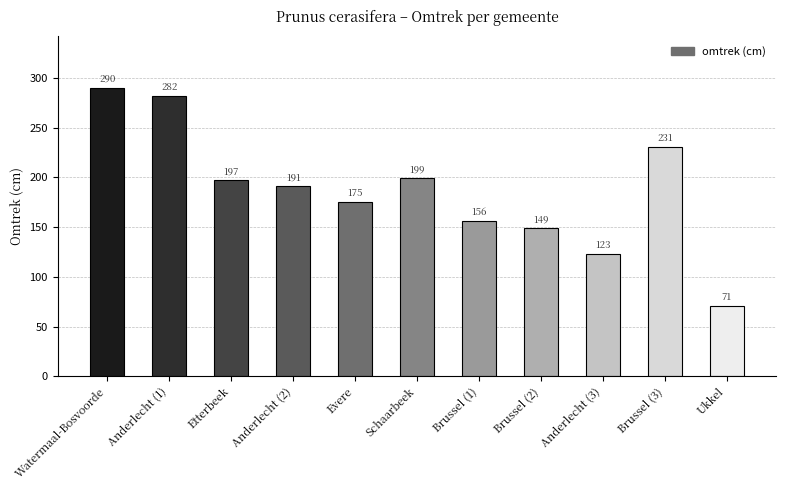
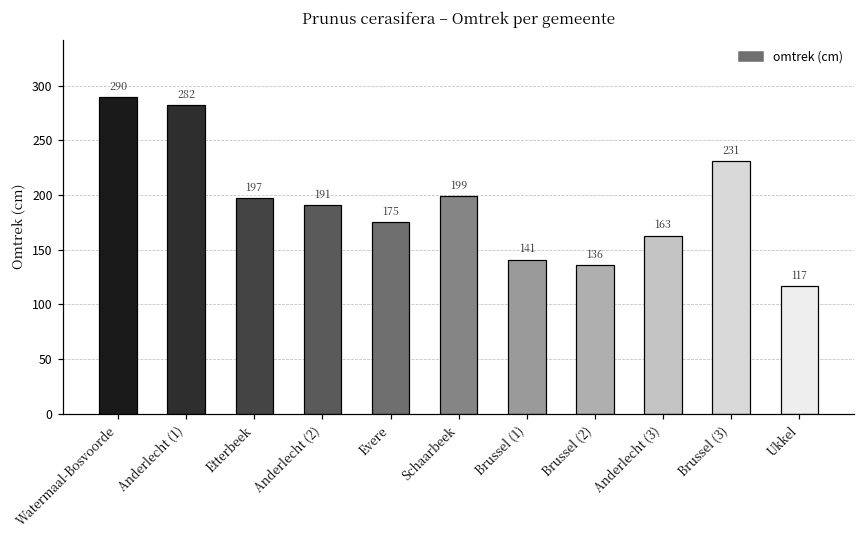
  {
    "Watermaal-Bosvoorde": 290,
    "Anderlecht (1)": 282,
    "Etterbeek": 197,
    "Anderlecht (2)": 191,
    "Evere": 175,
    "Schaarbeek": 199,
-   "Brussel (1)": 156,
-   "Brussel (2)": 149,
-   "Anderlecht (3)": 123,
+   "Brussel (1)": 141,
+   "Brussel (2)": 136,
+   "Anderlecht (3)": 163,
    "Brussel (3)": 231,
-   "Ukkel": 71
+   "Ukkel": 117
  }
